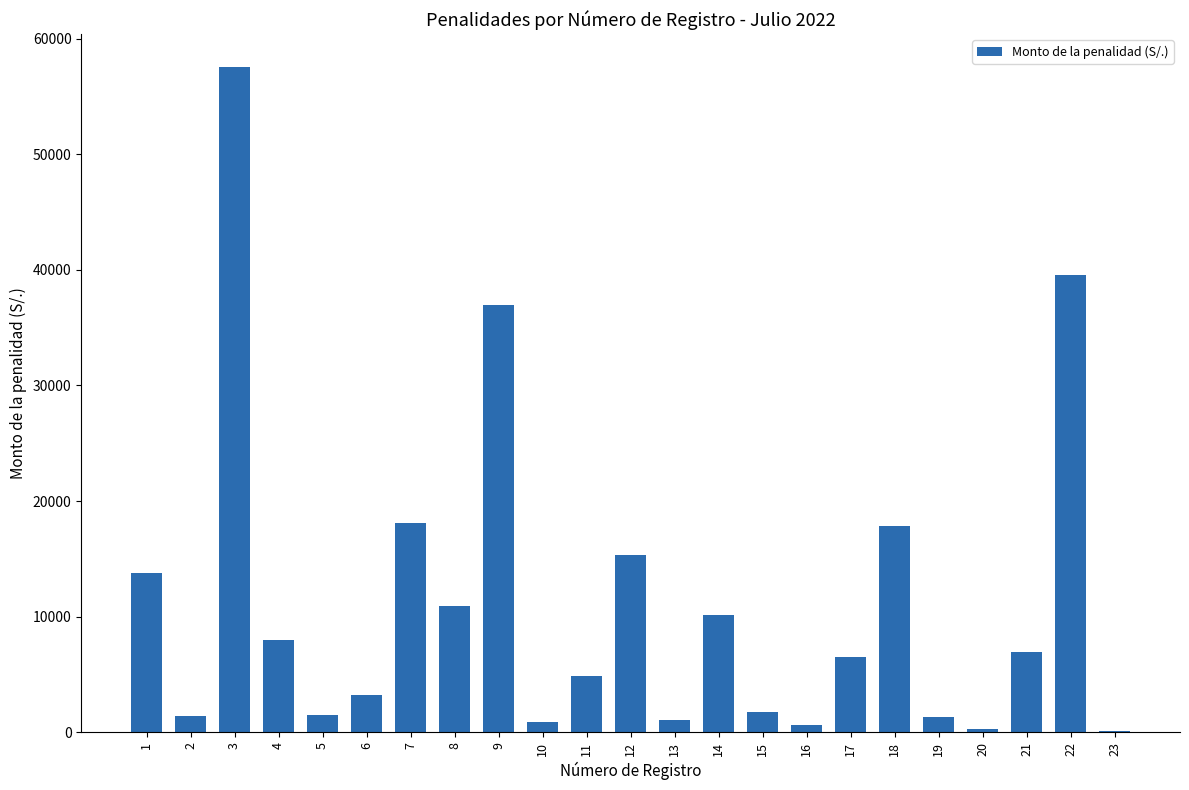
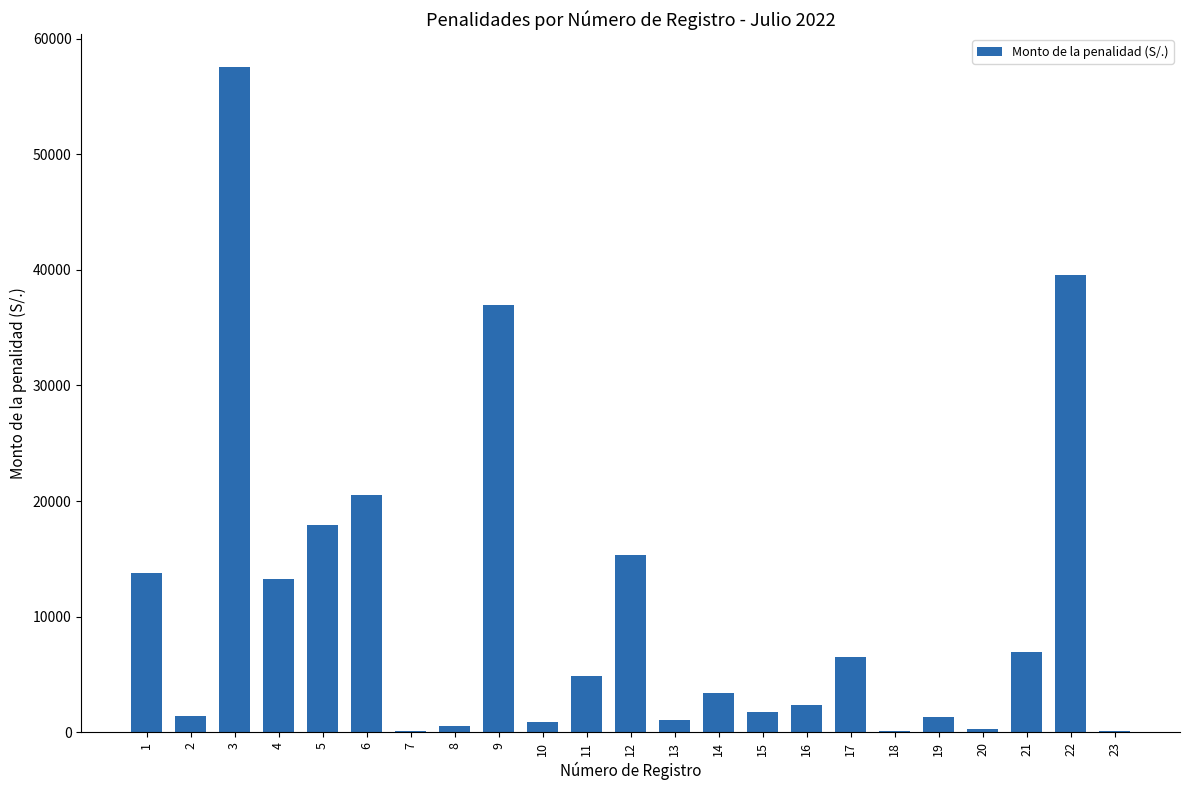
  {
    "1": 13800,
    "2": 1400,
    "3": 57500,
-   "4": 8000,
-   "5": 1500,
-   "6": 3200,
-   "7": 18100,
-   "8": 10900,
+   "4": 13200,
+   "5": 17900,
+   "6": 20500,
+   "7": 100,
+   "8": 500,
    "9": 37000,
    "10": 900,
    "11": 4800,
    "12": 15400,
    "13": 1000,
-   "14": 10100,
+   "14": 3500,
    "15": 1700,
-   "16": 700,
+   "16": 2400,
    "17": 6500,
-   "18": 17900,
+   "18": 200,
    "19": 1300,
    "20": 300,
    "21": 7000,
    "22": 39600
  }
